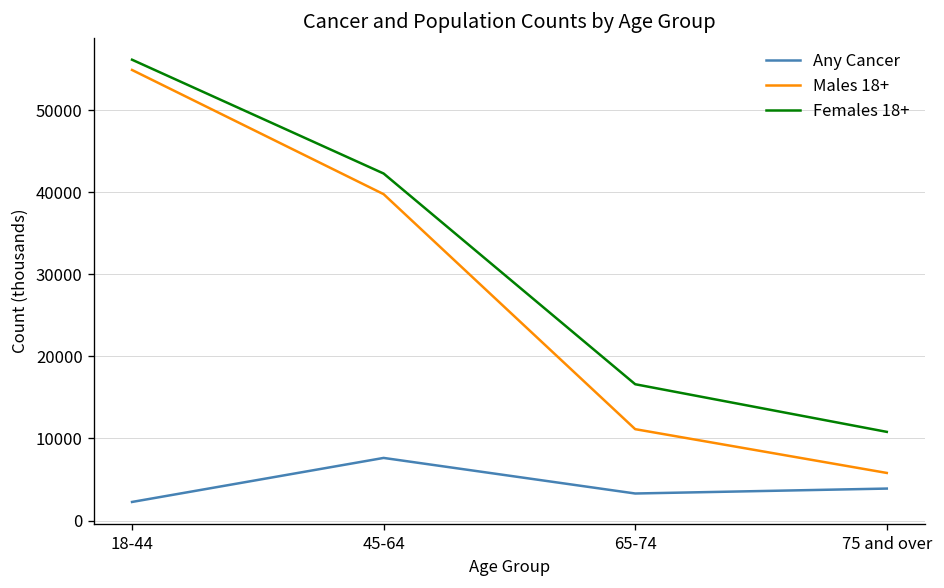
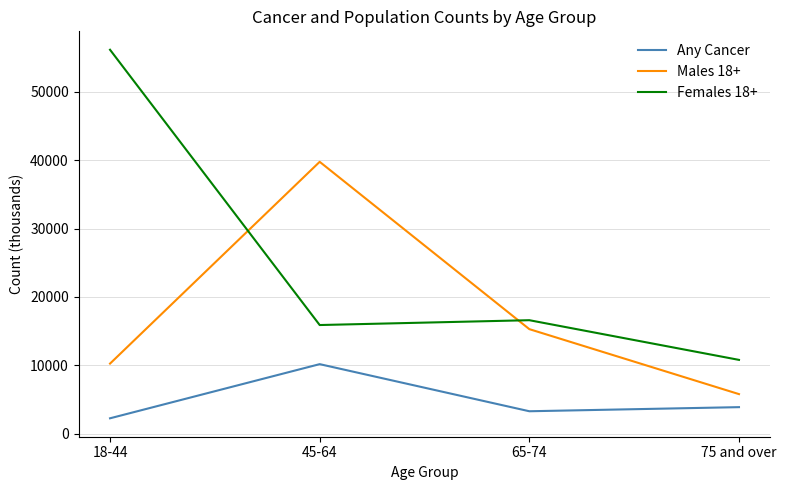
  {
    "Any Cancer": {
      "18-44": 2000,
-     "45-64": 8000,
+     "45-64": 10000,
      "65-74": 3000,
      "75 and over": 4000
    },
    "Males 18+": {
-     "18-44": 55000,
+     "18-44": 10000,
      "45-64": 40000,
-     "65-74": 11000,
+     "65-74": 15000,
      "75 and over": 6000
    },
    "Females 18+": {
      "18-44": 56000,
-     "45-64": 42000,
+     "45-64": 16000,
      "65-74": 17000,
      "75 and over": 11000
    }
  }
